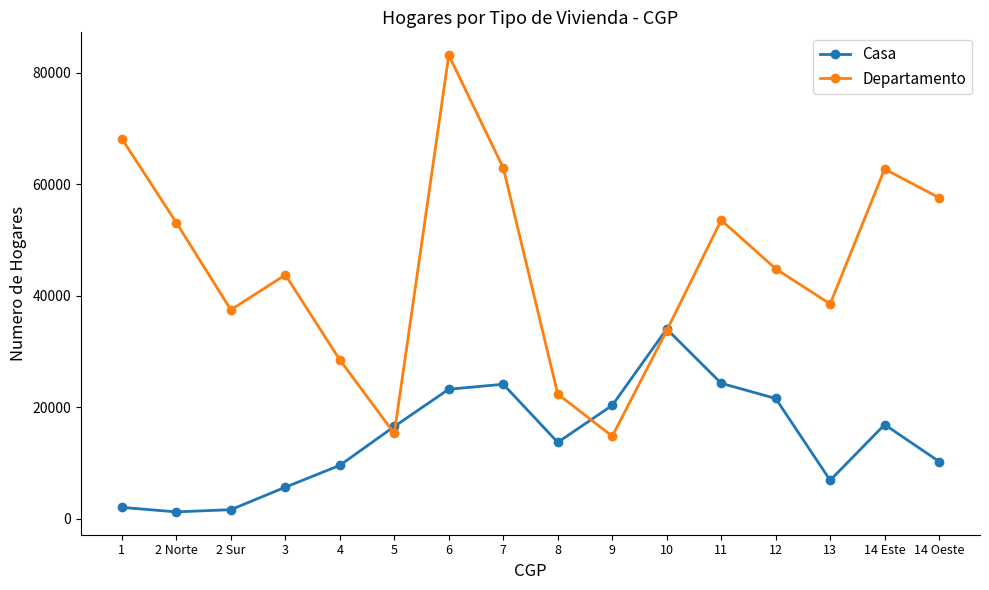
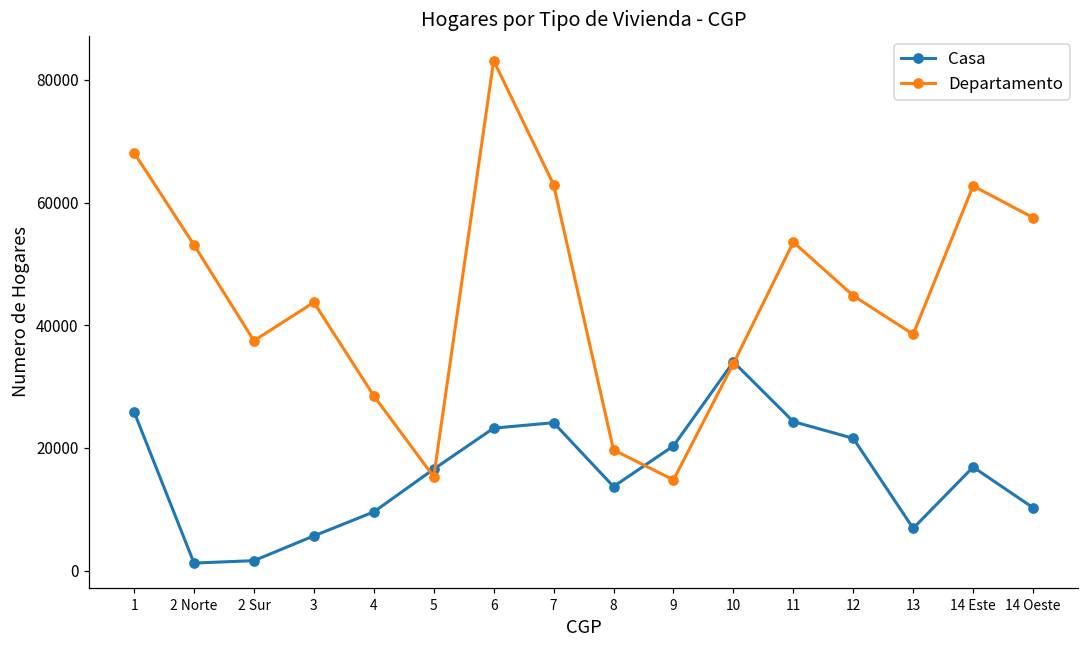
  {
    "Casa": {
-     "1": 2000,
+     "1": 26000,
      "2 Norte": 1000,
      "2 Sur": 2000,
      "3": 6000,
      "4": 10000,
      "5": 17000,
      "6": 23000,
      "7": 24000,
      "8": 14000,
      "9": 20000,
      "11": 24000,
      "12": 22000,
      "13": 7000,
      "14 Este": 17000,
      "14 Oeste": 10000
    },
    "Departamento": {
      "1": 68000,
      "2 Norte": 53000,
      "2 Sur": 37000,
      "3": 44000,
      "4": 28000,
      "5": 15000,
      "6": 83000,
      "7": 63000,
-     "8": 22000,
+     "8": 20000,
      "9": 15000,
      "11": 54000,
      "12": 45000,
      "13": 39000,
      "14 Este": 63000,
      "14 Oeste": 58000
    }
  }
